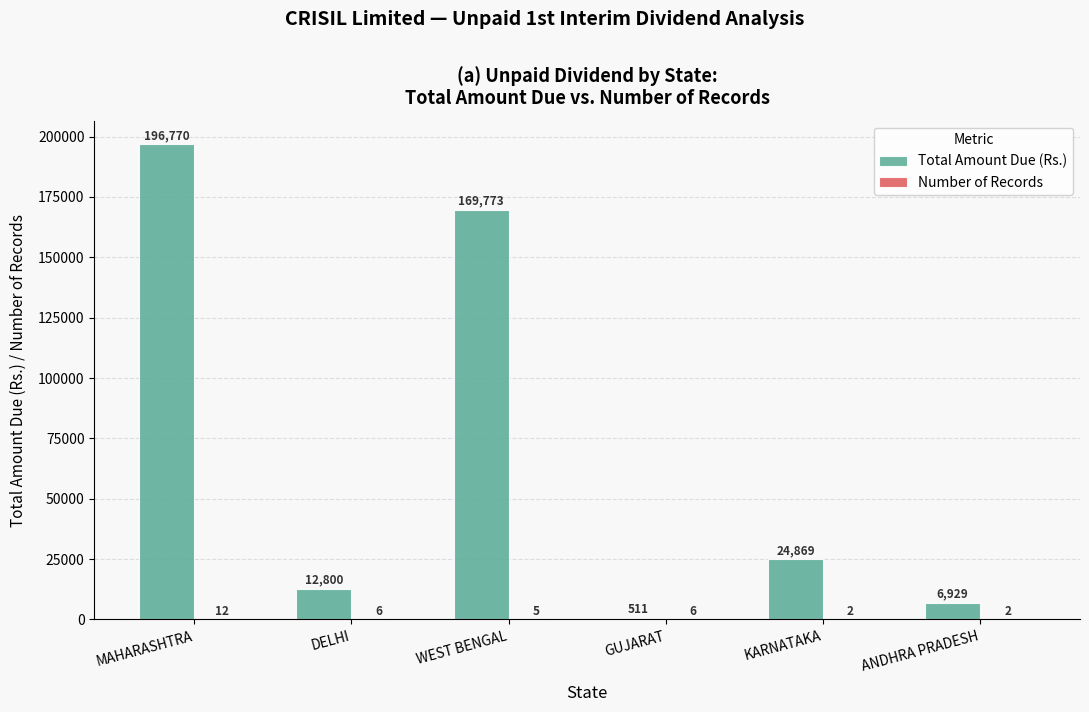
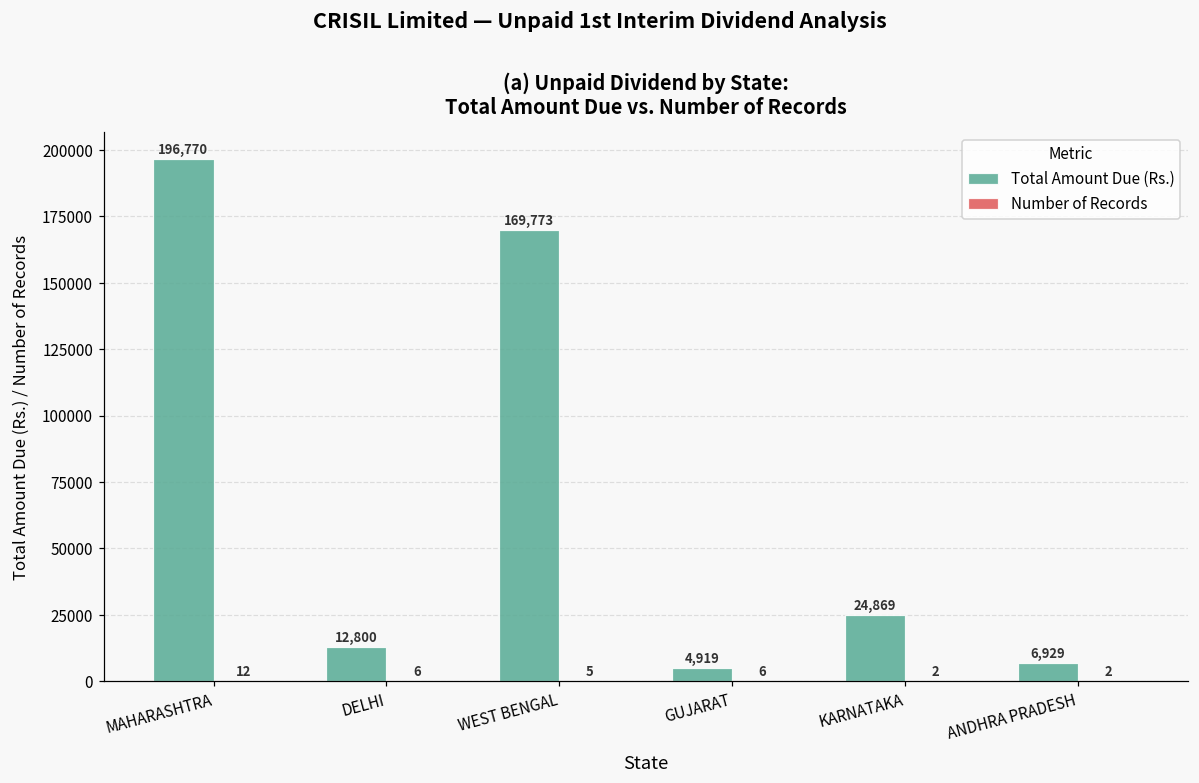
  {
    "Total Amount Due (Rs.)": {
      "MAHARASHTRA": "196,770",
      "DELHI": "12,800",
      "WEST BENGAL": "169,773",
-     "GUJARAT": "511",
+     "GUJARAT": "4,919",
      "KARNATAKA": "24,869",
      "ANDHRA PRADESH": "6,929"
    },
    "Number of Records": {
      "MAHARASHTRA": "12",
      "DELHI": "6",
      "WEST BENGAL": "5",
      "GUJARAT": "6",
      "KARNATAKA": "2",
      "ANDHRA PRADESH": "2"
    }
  }
